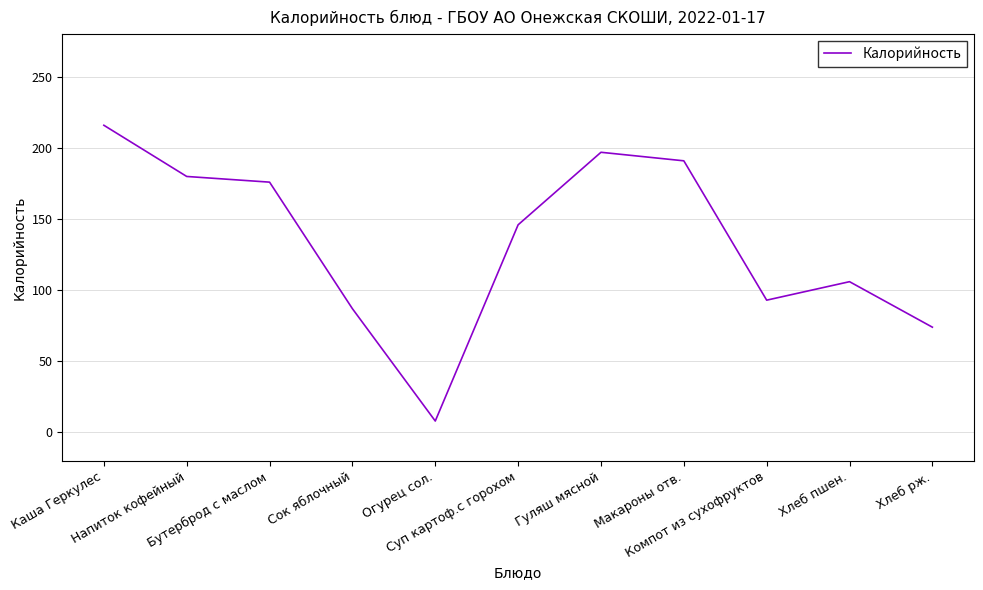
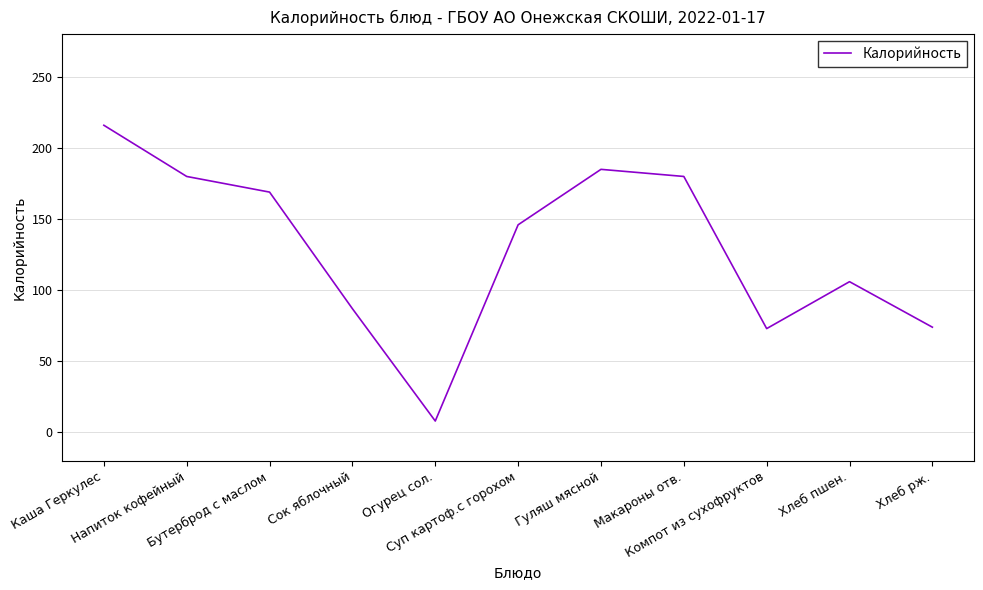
  {
    "Каша Геркулес": 216,
    "Напиток кофейный": 180,
-   "Бутерброд с маслом": 176,
+   "Бутерброд с маслом": 169,
    "Сок яблочный": 87,
    "Огурец сол.": 8,
    "Суп картоф.с горохом": 146,
-   "Гуляш мясной": 197,
-   "Макароны отв.": 191,
-   "Компот из сухофруктов": 93,
+   "Гуляш мясной": 185,
+   "Макароны отв.": 180,
+   "Компот из сухофруктов": 73,
    "Хлеб пшен.": 106,
    "Хлеб рж.": 74
  }
